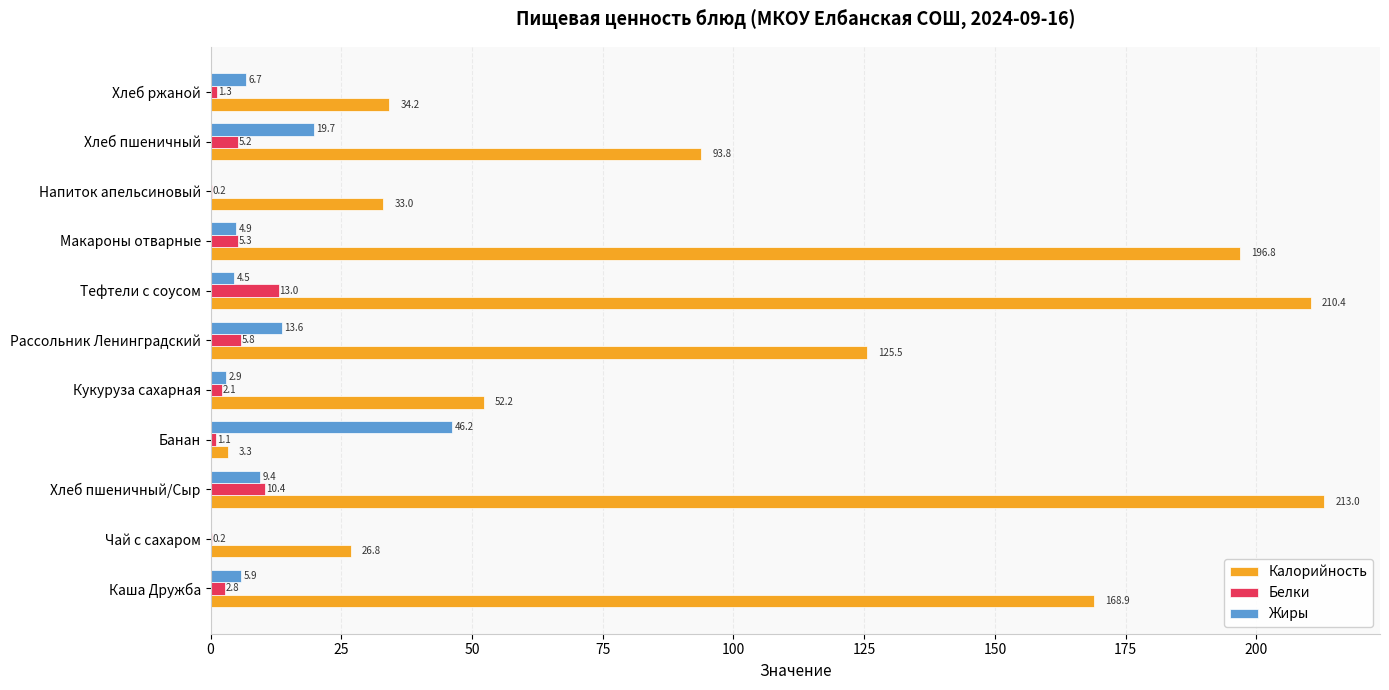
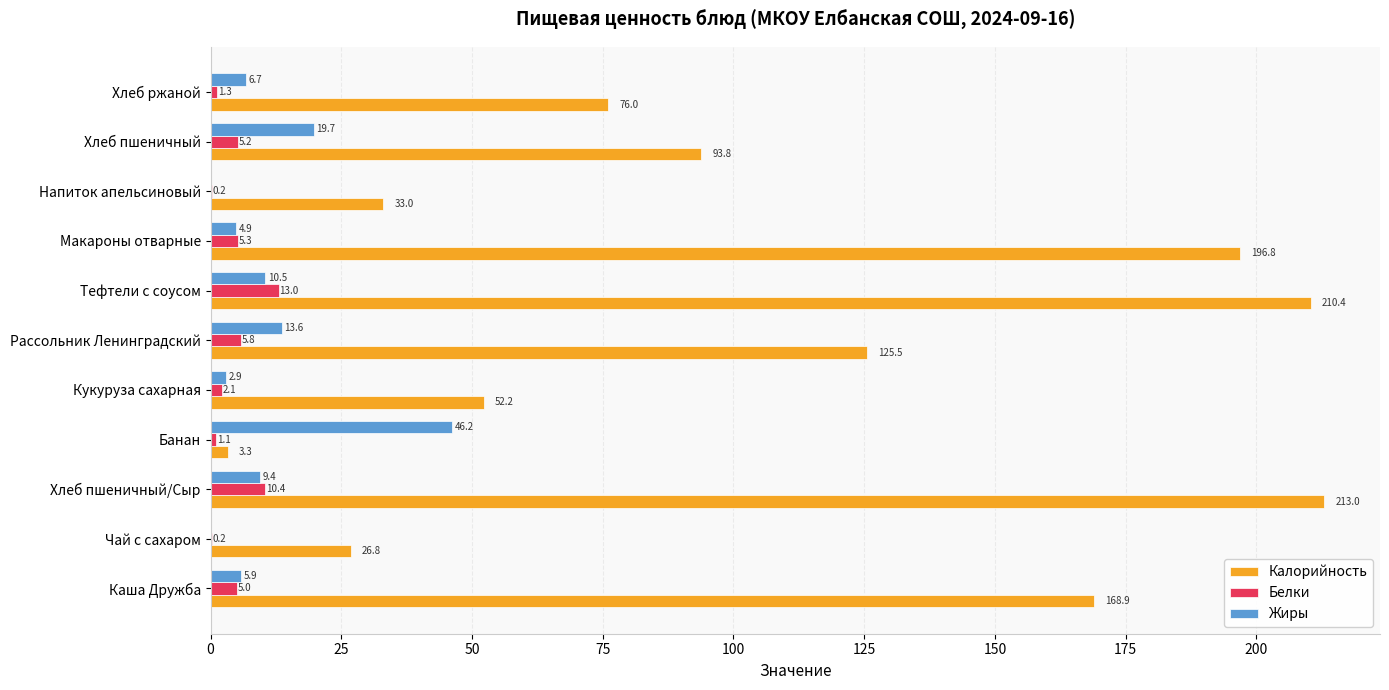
  {
    "Калорийность": {
-     "Хлеб ржаной": 34.2,
+     "Хлеб ржаной": 76.0,
      "Хлеб пшеничный": 93.8,
      "Напиток апельсиновый": 33.0,
      "Макароны отварные": 196.8,
      "Тефтели с соусом": 210.4,
      "Рассольник Ленинградский": 125.5,
      "Кукуруза сахарная": 52.2,
      "Банан": 3.3,
      "Хлеб пшеничный/Сыр": 213.0,
      "Чай с сахаром": 26.8,
      "Каша Дружба": 168.9
    },
    "Белки": {
      "Хлеб ржаной": 1.3,
      "Хлеб пшеничный": 5.2,
      "Напиток апельсиновый": 0.2,
      "Макароны отварные": 5.3,
      "Тефтели с соусом": 13.0,
      "Рассольник Ленинградский": 5.8,
      "Кукуруза сахарная": 2.1,
      "Банан": 1.1,
      "Хлеб пшеничный/Сыр": 10.4,
      "Чай с сахаром": 0.2,
-     "Каша Дружба": 2.8
+     "Каша Дружба": 5.0
    },
    "Жиры": {
      "Хлеб ржаной": 6.7,
      "Хлеб пшеничный": 19.7,
      "Макароны отварные": 4.9,
-     "Тефтели с соусом": 4.5,
+     "Тефтели с соусом": 10.5,
      "Рассольник Ленинградский": 13.6,
      "Кукуруза сахарная": 2.9,
      "Банан": 46.2,
      "Хлеб пшеничный/Сыр": 9.4,
      "Каша Дружба": 5.9
    }
  }
